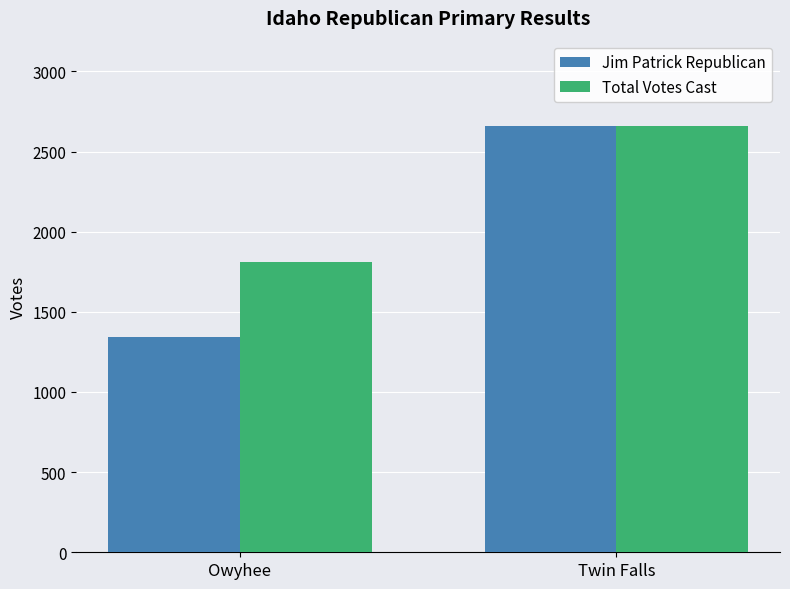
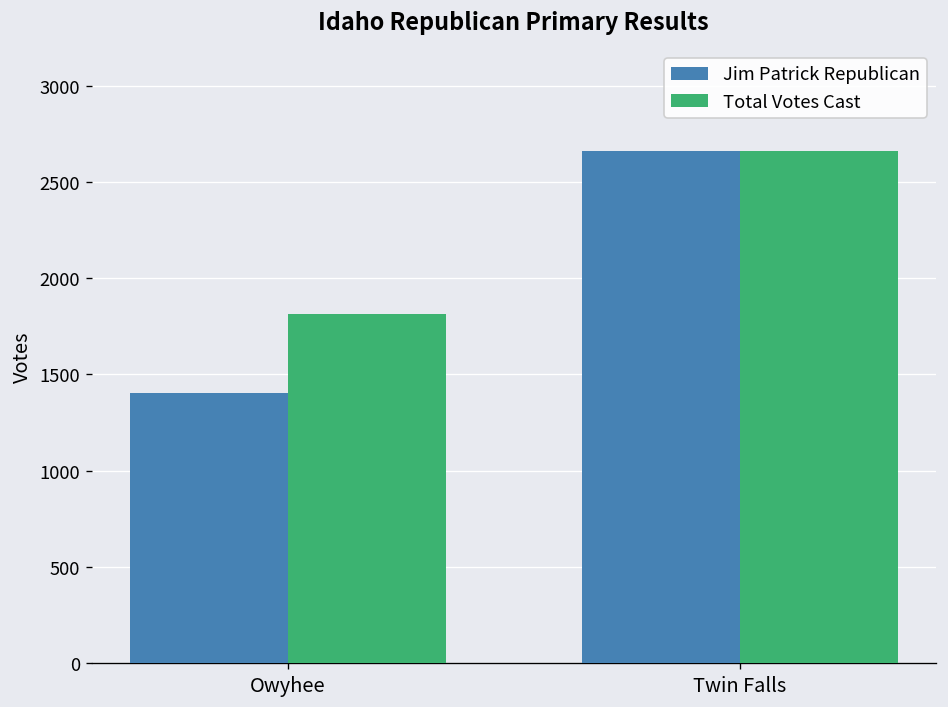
  {
    "Jim Patrick Republican": {
-     "Owyhee": 1340,
+     "Owyhee": 1400,
      "Twin Falls": 2660
    },
    "Total Votes Cast": {
      "Owyhee": 1810,
      "Twin Falls": 2660
    }
  }
